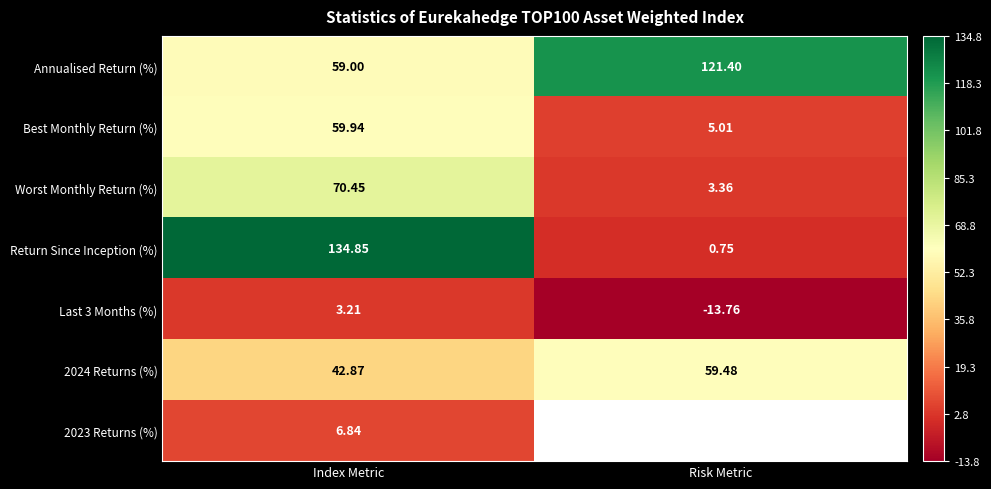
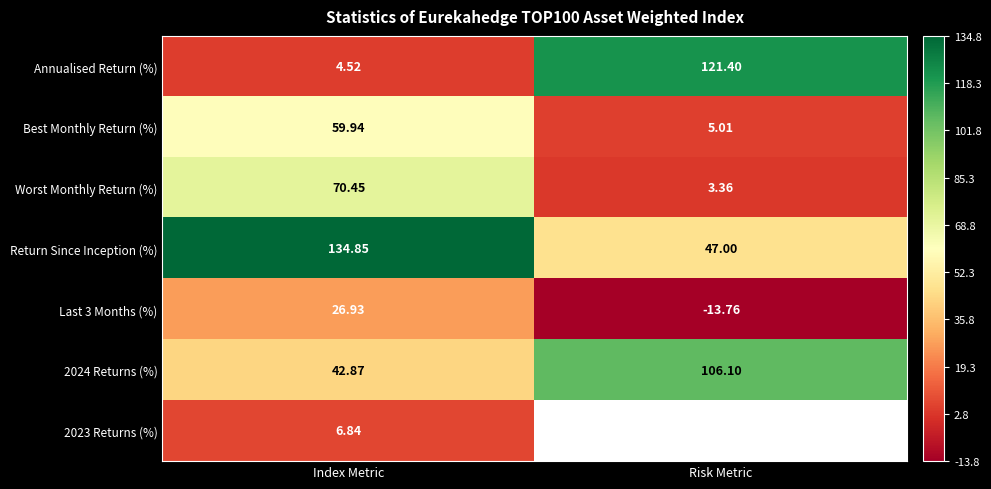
  {
    "Annualised Return (%)": {
-     "Index Metric": 59.00,
+     "Index Metric": 4.52,
      "Risk Metric": 121.40
    },
    "Best Monthly Return (%)": {
      "Index Metric": 59.94,
      "Risk Metric": 5.01
    },
    "Worst Monthly Return (%)": {
      "Index Metric": 70.45,
      "Risk Metric": 3.36
    },
    "Return Since Inception (%)": {
      "Index Metric": 134.85,
-     "Risk Metric": 0.75
+     "Risk Metric": 47.00
    },
    "Last 3 Months (%)": {
-     "Index Metric": 3.21,
+     "Index Metric": 26.93,
      "Risk Metric": -13.76
    },
    "2024 Returns (%)": {
      "Index Metric": 42.87,
-     "Risk Metric": 59.48
+     "Risk Metric": 106.10
    },
    "2023 Returns (%)": {
      "Index Metric": 6.84
    }
  }
